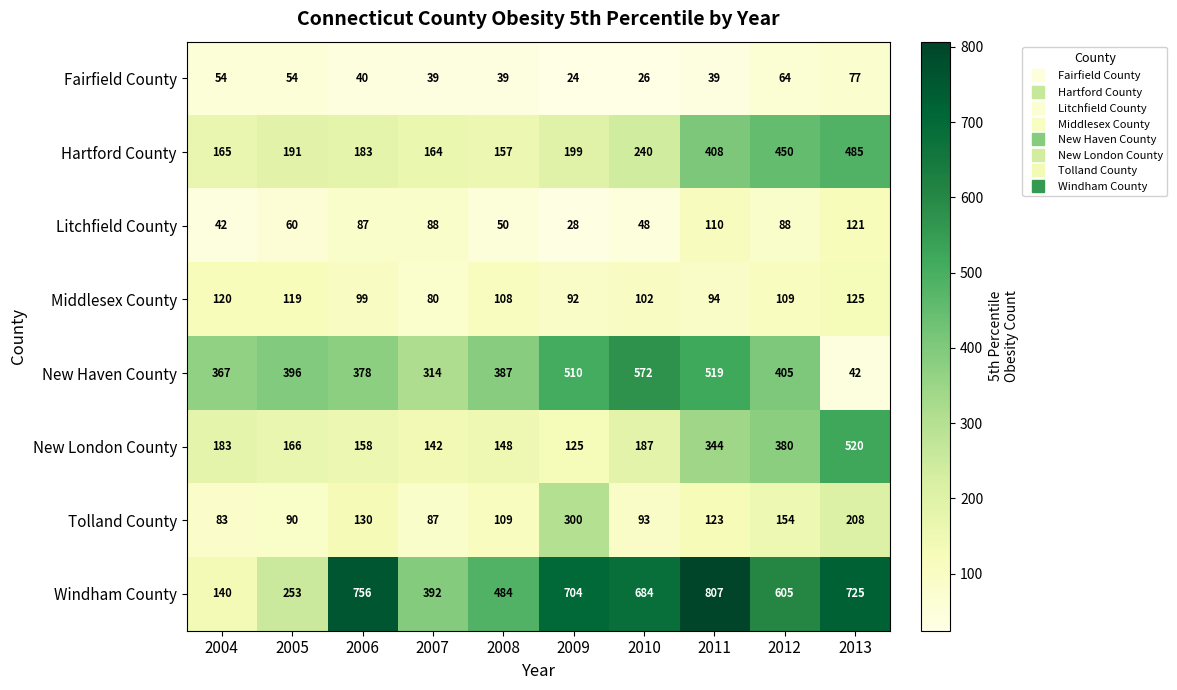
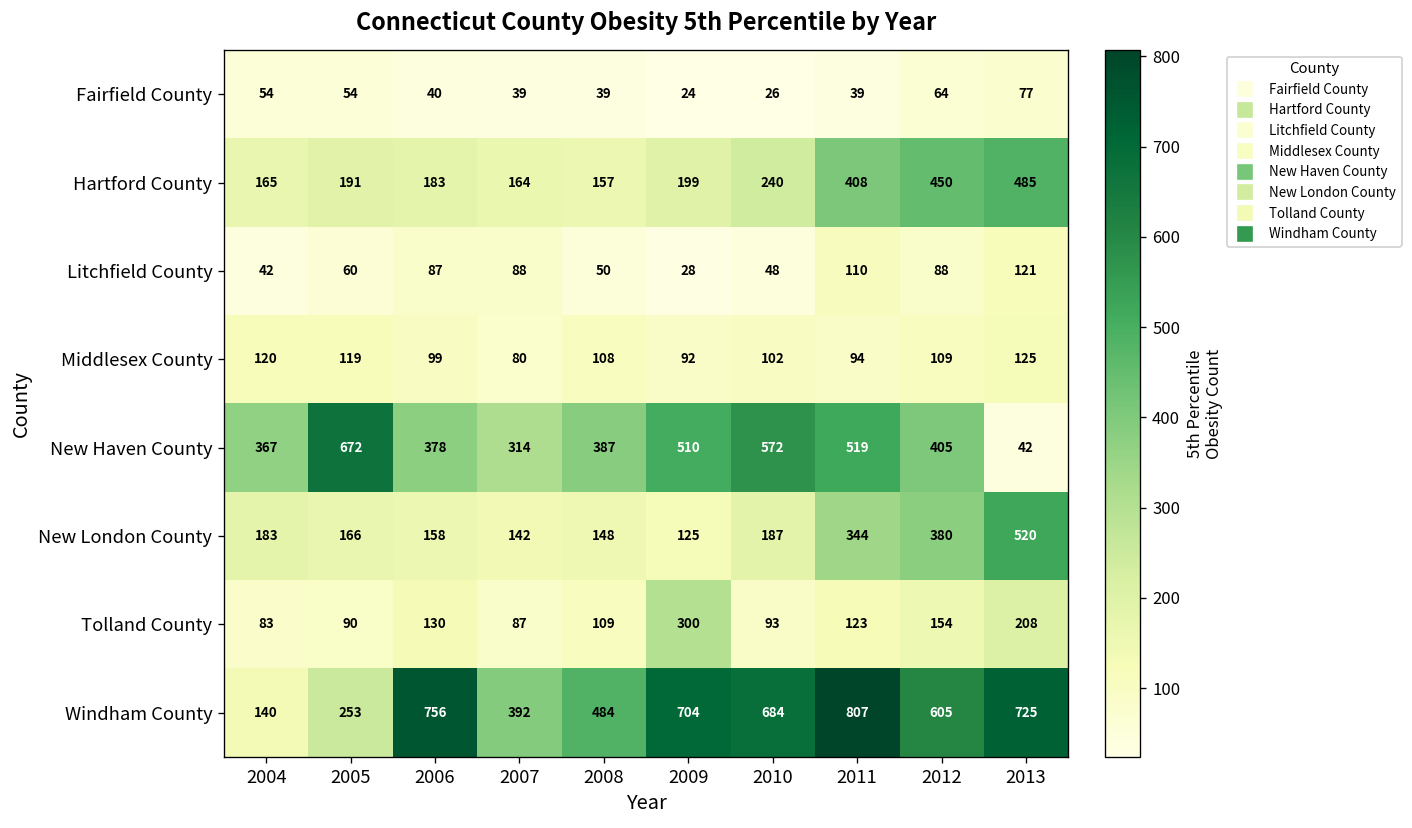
  {
    "Fairfield County": {
      "2004": 54,
      "2005": 54,
      "2006": 40,
      "2007": 39,
      "2008": 39,
      "2009": 24,
      "2010": 26,
      "2011": 39,
      "2012": 64,
      "2013": 77
    },
    "Hartford County": {
      "2004": 165,
      "2005": 191,
      "2006": 183,
      "2007": 164,
      "2008": 157,
      "2009": 199,
      "2010": 240,
      "2011": 408,
      "2012": 450,
      "2013": 485
    },
    "Litchfield County": {
      "2004": 42,
      "2005": 60,
      "2006": 87,
      "2007": 88,
      "2008": 50,
      "2009": 28,
      "2010": 48,
      "2011": 110,
      "2012": 88,
      "2013": 121
    },
    "Middlesex County": {
      "2004": 120,
      "2005": 119,
      "2006": 99,
      "2007": 80,
      "2008": 108,
      "2009": 92,
      "2010": 102,
      "2011": 94,
      "2012": 109,
      "2013": 125
    },
    "New Haven County": {
      "2004": 367,
-     "2005": 396,
+     "2005": 672,
      "2006": 378,
      "2007": 314,
      "2008": 387,
      "2009": 510,
      "2010": 572,
      "2011": 519,
      "2012": 405,
      "2013": 42
    },
    "New London County": {
      "2004": 183,
      "2005": 166,
      "2006": 158,
      "2007": 142,
      "2008": 148,
      "2009": 125,
      "2010": 187,
      "2011": 344,
      "2012": 380,
      "2013": 520
    },
    "Tolland County": {
      "2004": 83,
      "2005": 90,
      "2006": 130,
      "2007": 87,
      "2008": 109,
      "2009": 300,
      "2010": 93,
      "2011": 123,
      "2012": 154,
      "2013": 208
    },
    "Windham County": {
      "2004": 140,
      "2005": 253,
      "2006": 756,
      "2007": 392,
      "2008": 484,
      "2009": 704,
      "2010": 684,
      "2011": 807,
      "2012": 605,
      "2013": 725
    }
  }
